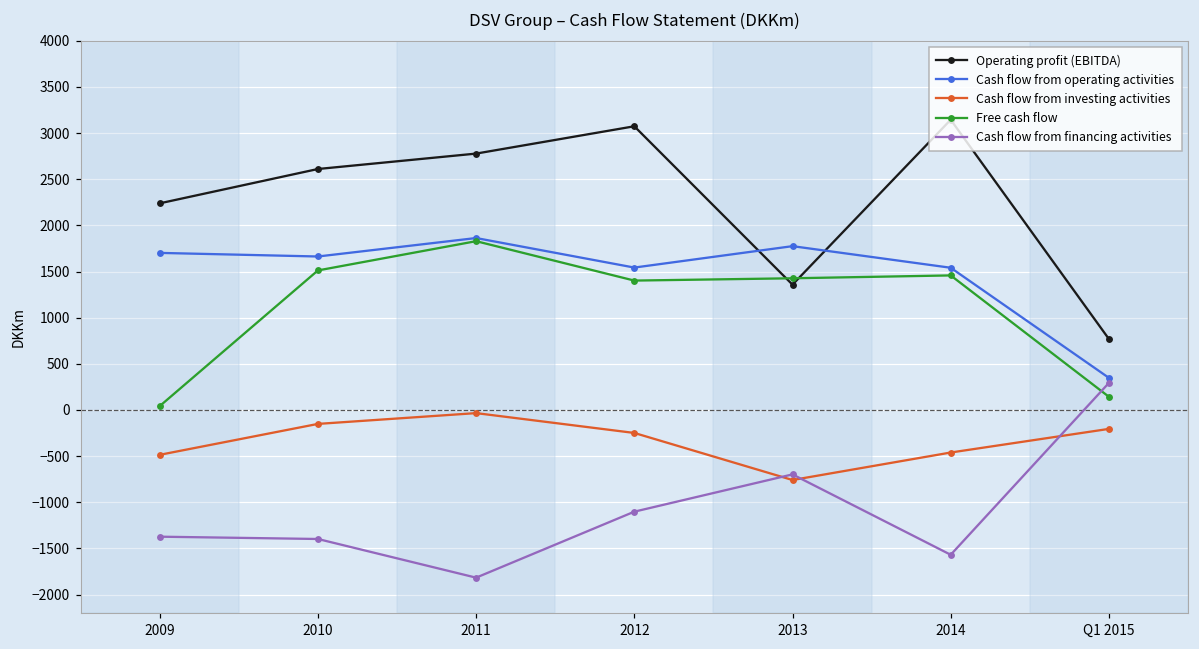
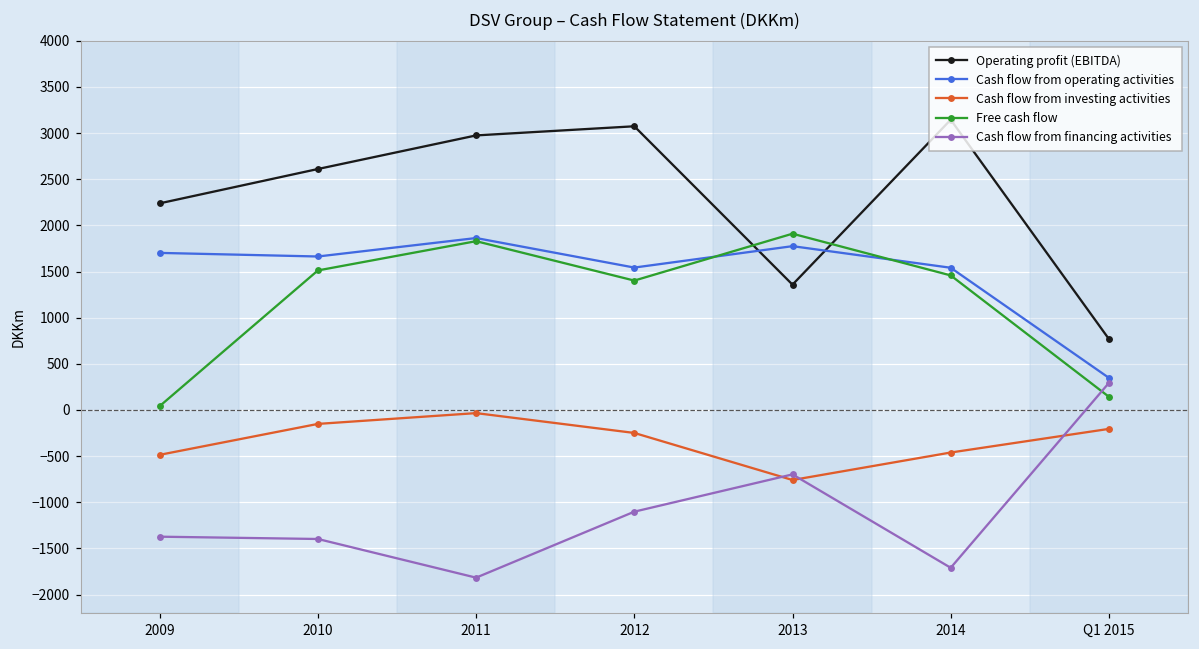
  {
    "Operating profit (EBITDA)": {
      "2009": 2200,
      "2010": 2600,
-     "2011": 2800,
+     "2011": 3000,
      "2012": 3100,
      "2013": 1400,
      "Q1 2015": 800
    },
    "Cash flow from operating activities": {
      "2009": 1700,
      "2010": 1700,
      "2011": 1900,
      "2012": 1500,
      "2013": 1800,
      "2014": 1500,
      "Q1 2015": 300
    },
    "Cash flow from investing activities": {
      "2009": -500,
      "2010": -200,
      "2011": 0,
      "2012": -200,
      "2013": -800,
      "2014": -500,
      "Q1 2015": -200
    },
    "Free cash flow": {
      "2009": 0,
      "2010": 1500,
      "2011": 1800,
      "2012": 1400,
-     "2013": 1400,
+     "2013": 1900,
      "2014": 1500,
      "Q1 2015": 100
    },
    "Cash flow from financing activities": {
      "2009": -1400,
      "2010": -1400,
      "2011": -1800,
      "2012": -1100,
      "2013": -700,
-     "2014": -1600,
+     "2014": -1700,
      "Q1 2015": 300
    }
  }
